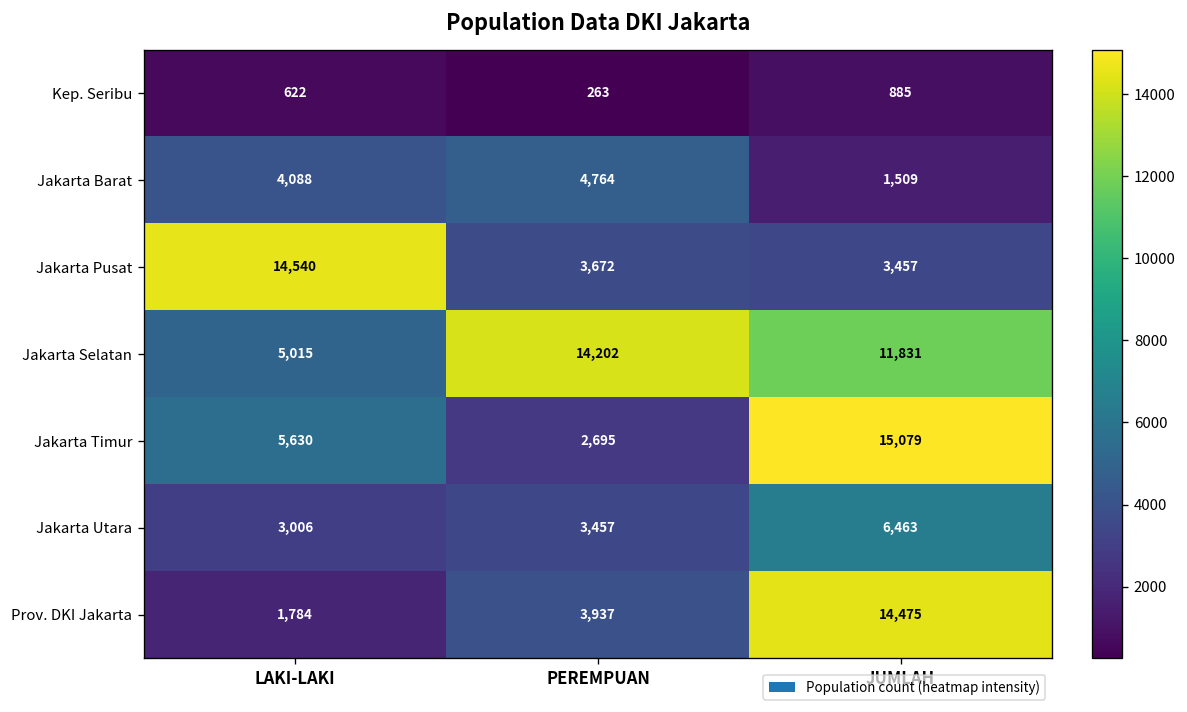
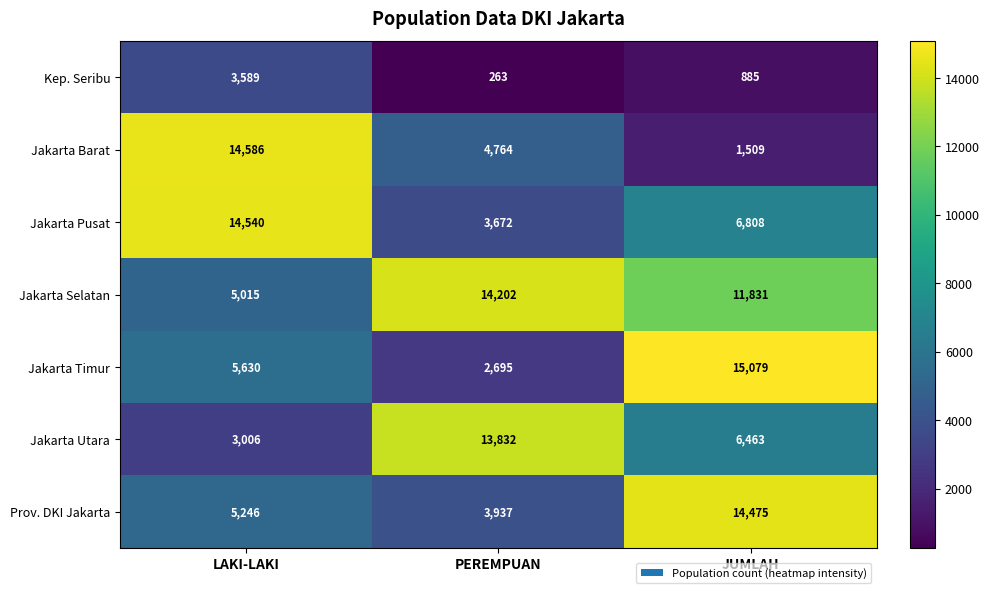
  {
    "Kep. Seribu": {
-     "LAKI-LAKI": "622",
+     "LAKI-LAKI": "3,589",
      "PEREMPUAN": "263",
      "JUMLAH": "885"
    },
    "Jakarta Barat": {
-     "LAKI-LAKI": "4,088",
+     "LAKI-LAKI": "14,586",
      "PEREMPUAN": "4,764",
      "JUMLAH": "1,509"
    },
    "Jakarta Pusat": {
      "LAKI-LAKI": "14,540",
      "PEREMPUAN": "3,672",
-     "JUMLAH": "3,457"
+     "JUMLAH": "6,808"
    },
    "Jakarta Selatan": {
      "LAKI-LAKI": "5,015",
      "PEREMPUAN": "14,202",
      "JUMLAH": "11,831"
    },
    "Jakarta Timur": {
      "LAKI-LAKI": "5,630",
      "PEREMPUAN": "2,695",
      "JUMLAH": "15,079"
    },
    "Jakarta Utara": {
      "LAKI-LAKI": "3,006",
-     "PEREMPUAN": "3,457",
+     "PEREMPUAN": "13,832",
      "JUMLAH": "6,463"
    },
    "Prov. DKI Jakarta": {
-     "LAKI-LAKI": "1,784",
+     "LAKI-LAKI": "5,246",
      "PEREMPUAN": "3,937",
      "JUMLAH": "14,475"
    }
  }
